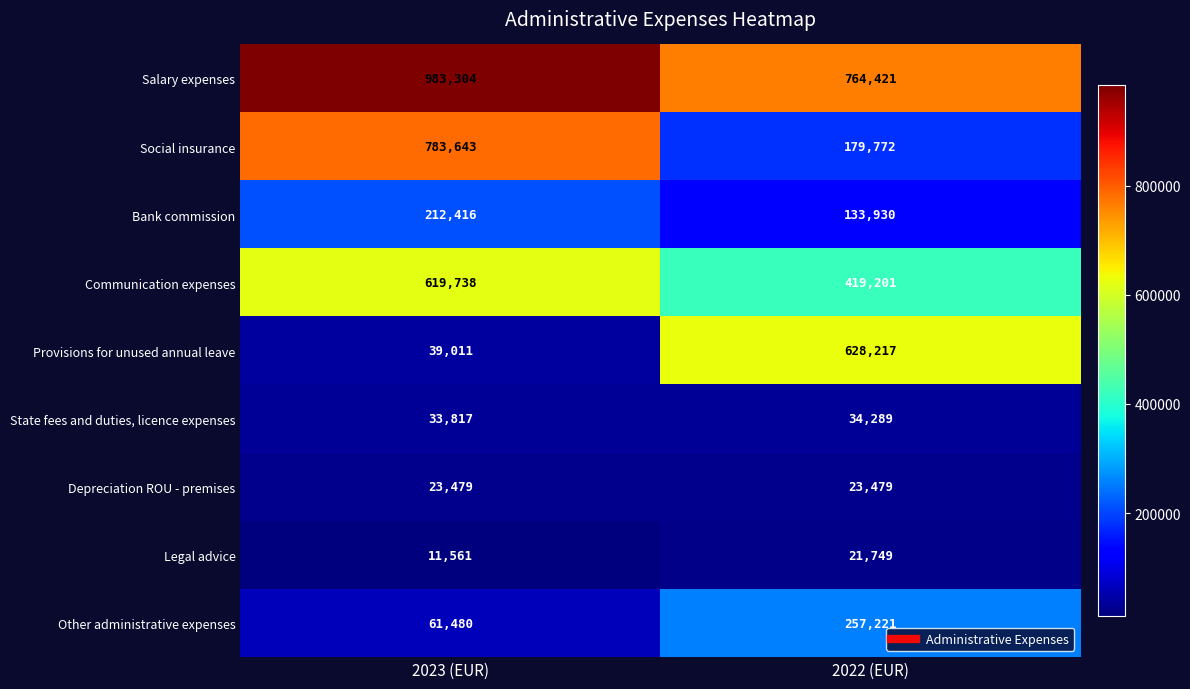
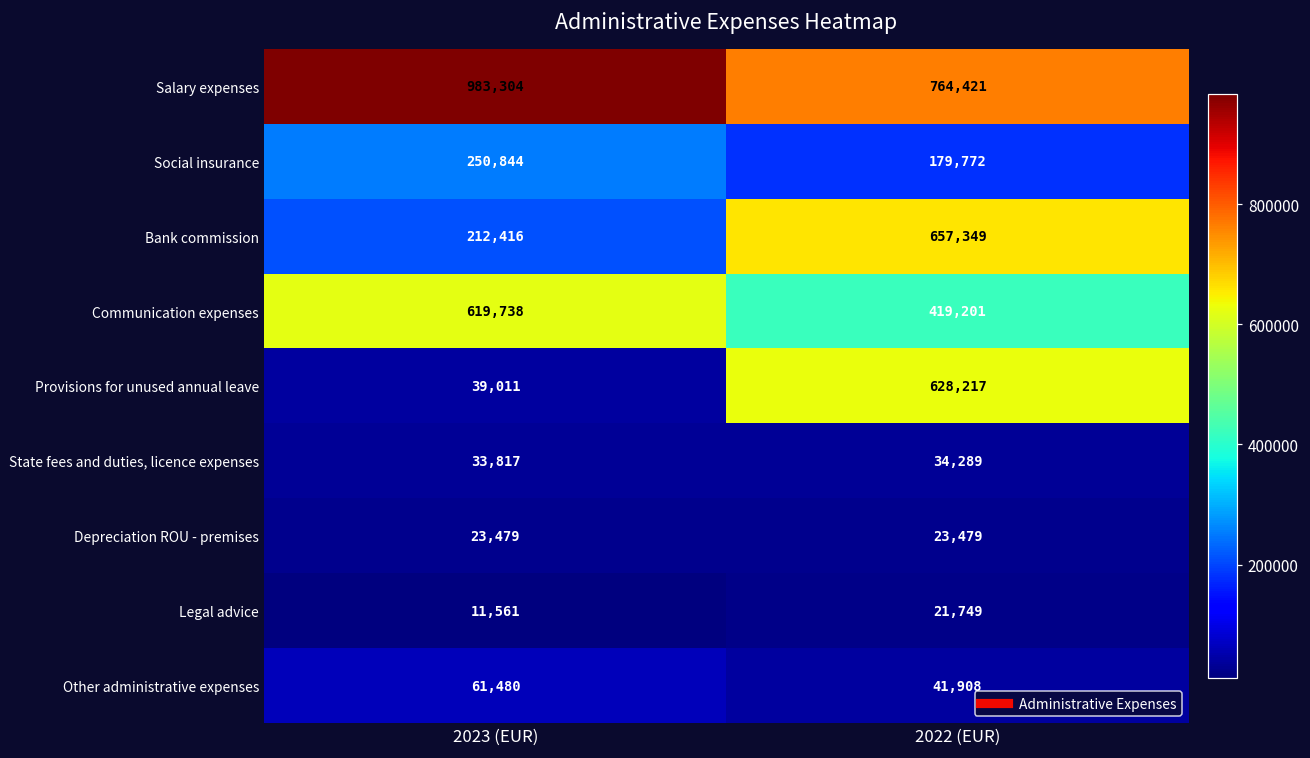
  {
    "Salary expenses": {
      "2023 (EUR)": "983,304",
      "2022 (EUR)": "764,421"
    },
    "Social insurance": {
-     "2023 (EUR)": "783,643",
+     "2023 (EUR)": "250,844",
      "2022 (EUR)": "179,772"
    },
    "Bank commission": {
      "2023 (EUR)": "212,416",
-     "2022 (EUR)": "133,930"
+     "2022 (EUR)": "657,349"
    },
    "Communication expenses": {
      "2023 (EUR)": "619,738",
      "2022 (EUR)": "419,201"
    },
    "Provisions for unused annual leave": {
      "2023 (EUR)": "39,011",
      "2022 (EUR)": "628,217"
    },
    "State fees and duties, licence expenses": {
      "2023 (EUR)": "33,817",
      "2022 (EUR)": "34,289"
    },
    "Depreciation ROU - premises": {
      "2023 (EUR)": "23,479",
      "2022 (EUR)": "23,479"
    },
    "Legal advice": {
      "2023 (EUR)": "11,561",
      "2022 (EUR)": "21,749"
    },
    "Other administrative expenses": {
      "2023 (EUR)": "61,480",
-     "2022 (EUR)": "257,221"
+     "2022 (EUR)": "41,908"
    }
  }
